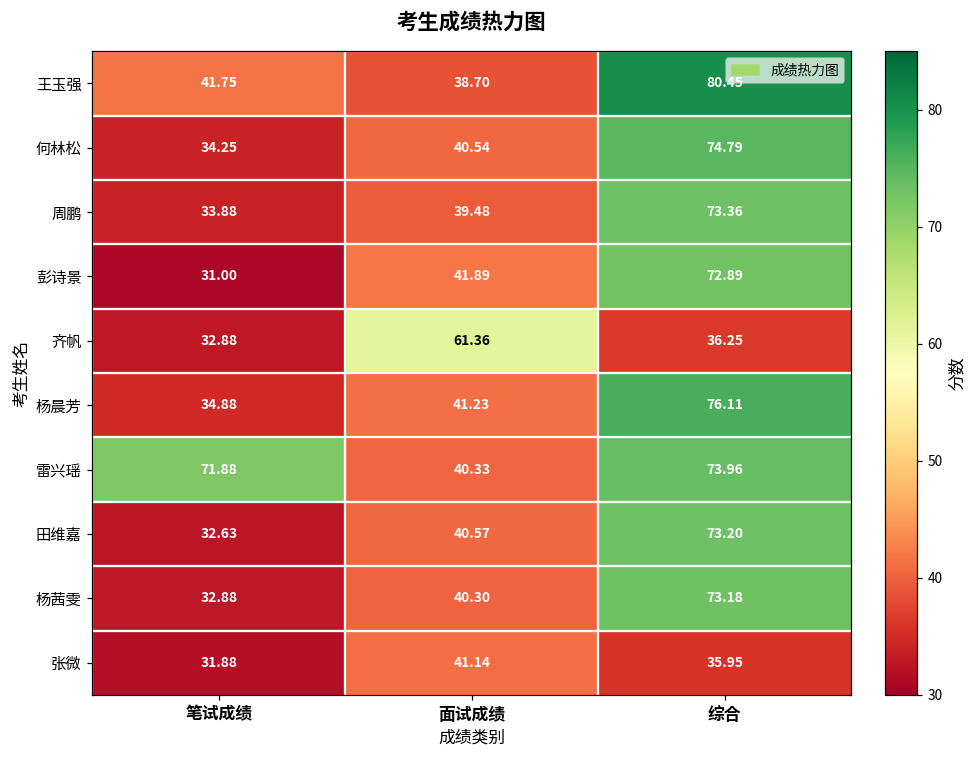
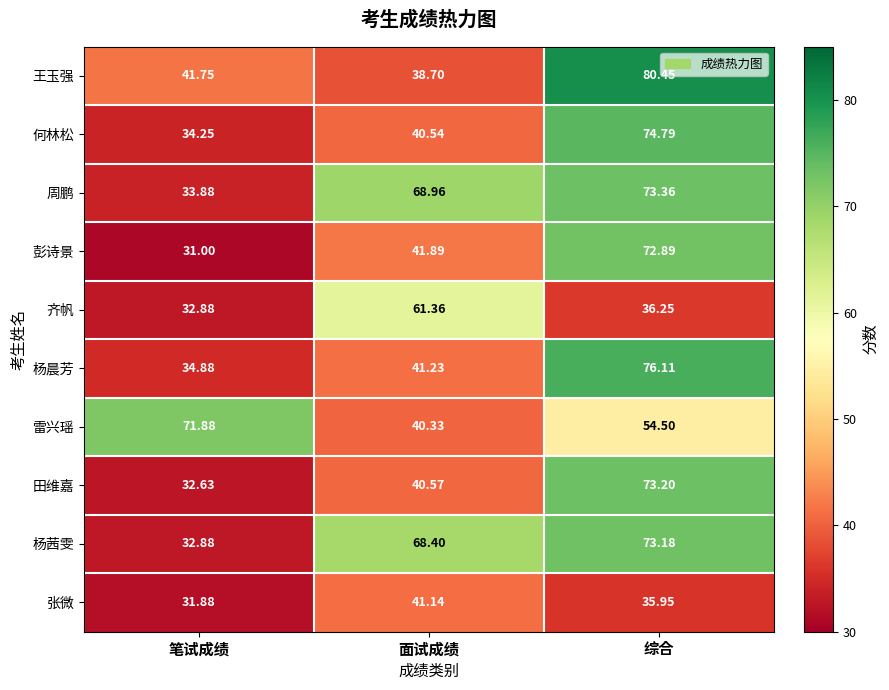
  {
    "王玉强": {
      "笔试成绩": 41.75,
      "面试成绩": 38.70
    },
    "何林松": {
      "笔试成绩": 34.25,
      "面试成绩": 40.54,
      "综合": 74.79
    },
    "周鹏": {
      "笔试成绩": 33.88,
-     "面试成绩": 39.48,
+     "面试成绩": 68.96,
      "综合": 73.36
    },
    "彭诗景": {
      "笔试成绩": 31.00,
      "面试成绩": 41.89,
      "综合": 72.89
    },
    "齐帆": {
      "笔试成绩": 32.88,
      "面试成绩": 61.36,
      "综合": 36.25
    },
    "杨晨芳": {
      "笔试成绩": 34.88,
      "面试成绩": 41.23,
      "综合": 76.11
    },
    "雷兴瑶": {
      "笔试成绩": 71.88,
      "面试成绩": 40.33,
-     "综合": 73.96
+     "综合": 54.50
    },
    "田维嘉": {
      "笔试成绩": 32.63,
      "面试成绩": 40.57,
      "综合": 73.20
    },
    "杨茜雯": {
      "笔试成绩": 32.88,
-     "面试成绩": 40.30,
+     "面试成绩": 68.40,
      "综合": 73.18
    },
    "张微": {
      "笔试成绩": 31.88,
      "面试成绩": 41.14,
      "综合": 35.95
    }
  }
